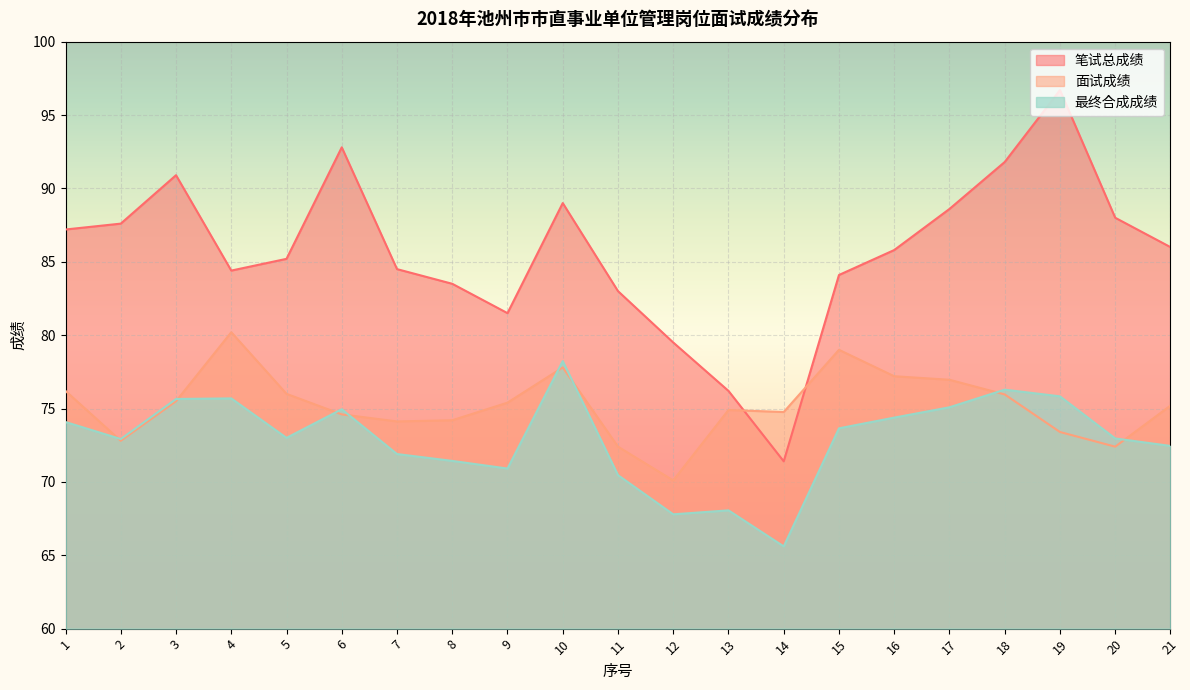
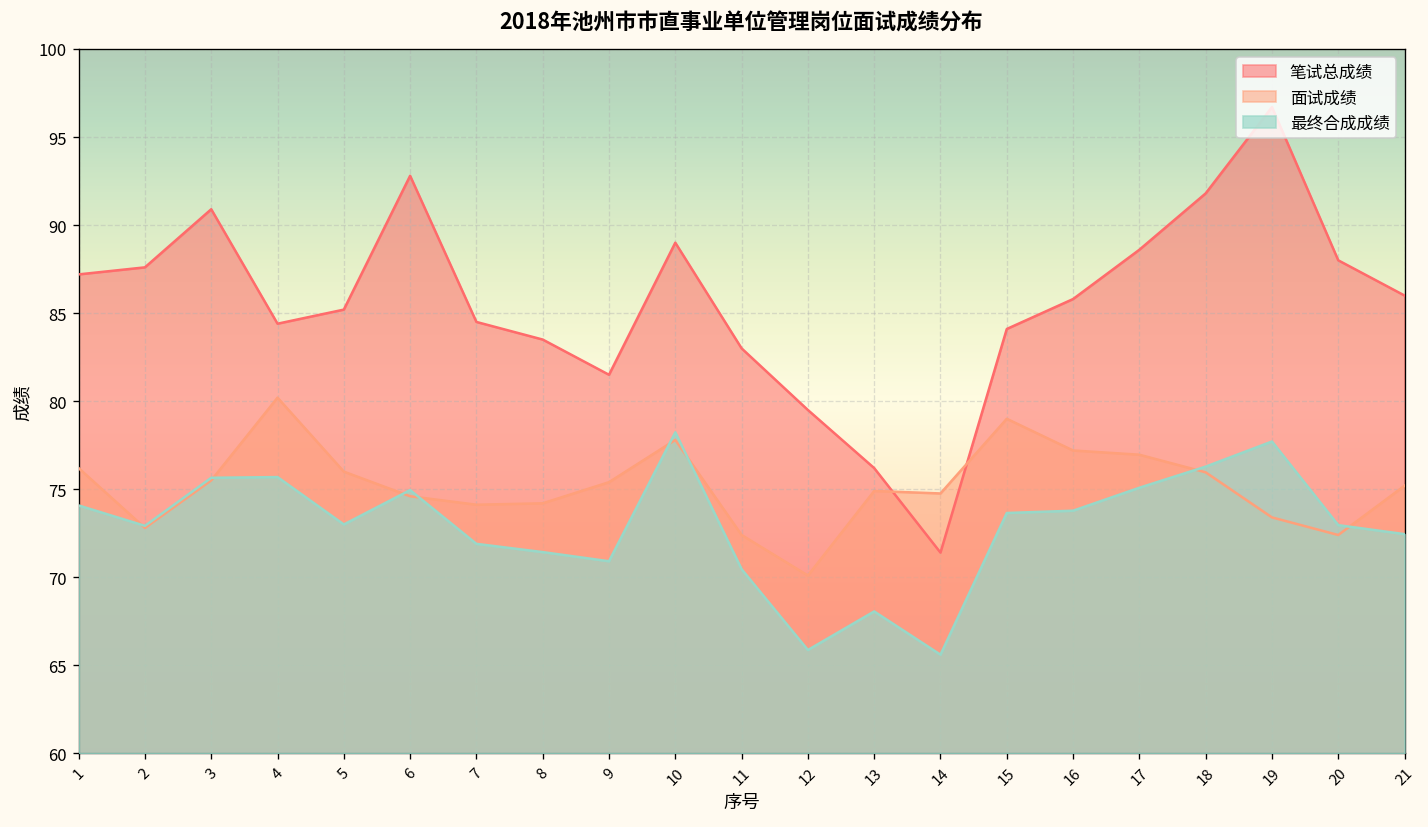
  {
    "最终合成成绩": {
      "1": 74.1,
      "4": 75.7,
      "5": 73.0,
      "6": 75.0,
      "7": 71.9,
      "8": 71.4,
      "9": 70.9,
      "10": 78.2,
      "11": 70.5,
-     "12": 67.8,
+     "12": 65.9,
      "13": 68.1,
      "14": 65.6,
      "15": 73.7,
-     "16": 74.4,
+     "16": 73.8,
      "17": 75.1,
      "18": 76.3,
-     "19": 75.8,
+     "19": 77.7,
      "20": 73.0,
      "21": 72.5
    }
  }
